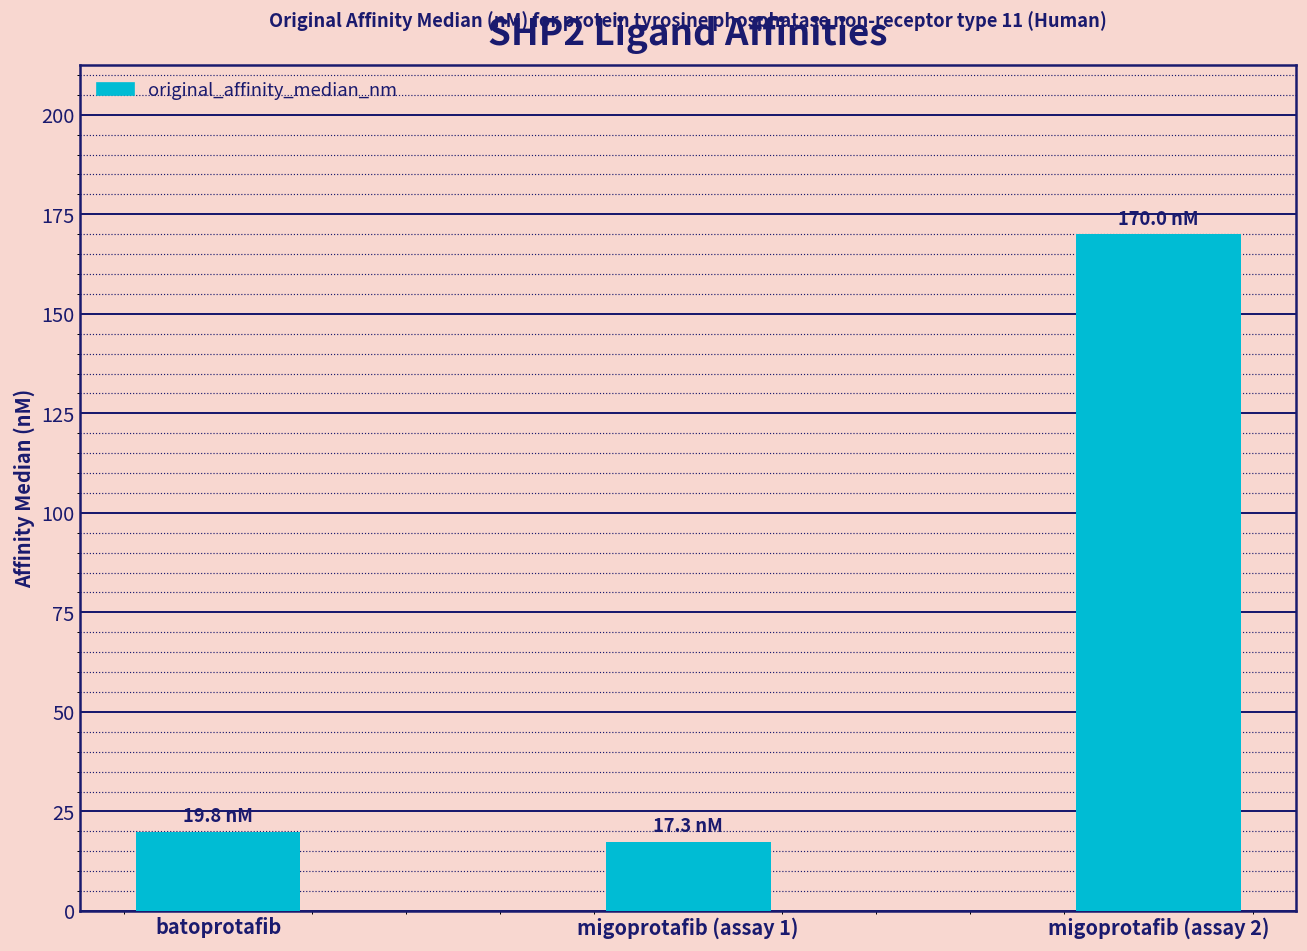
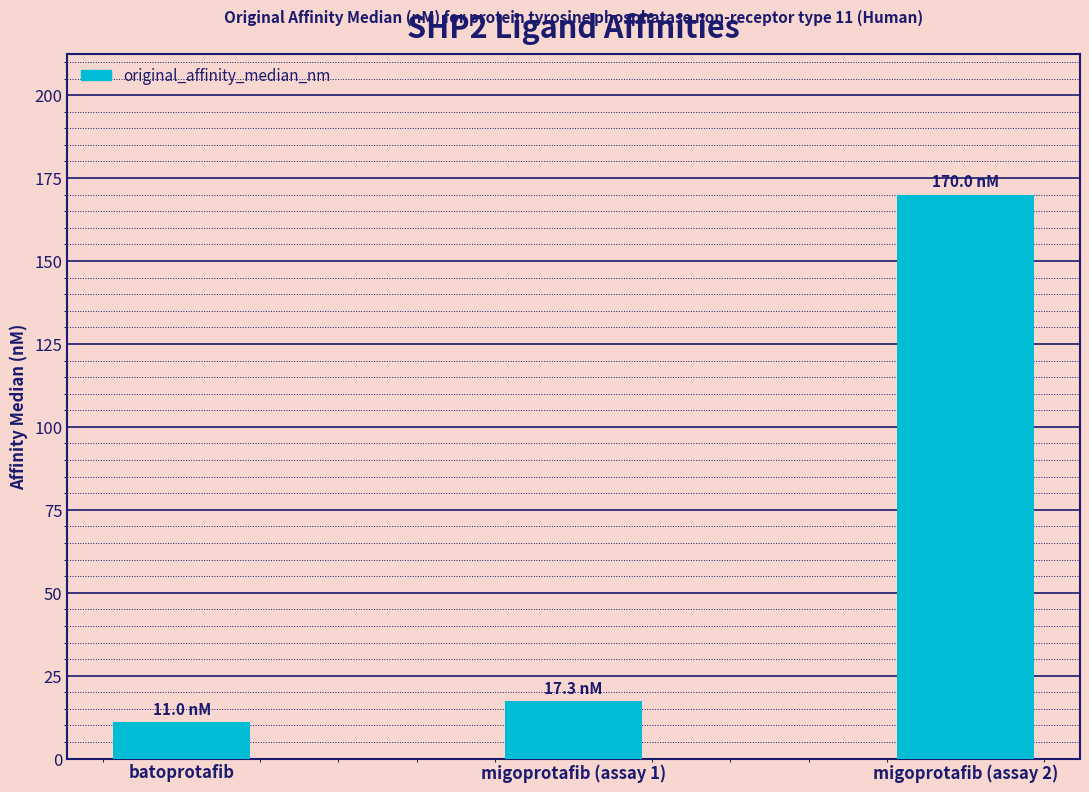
  {
-   "batoprotafib": 19.8,
+   "batoprotafib": 11.0,
    "migoprotafib (assay 1)": 17.3,
    "migoprotafib (assay 2)": 170.0
  }
